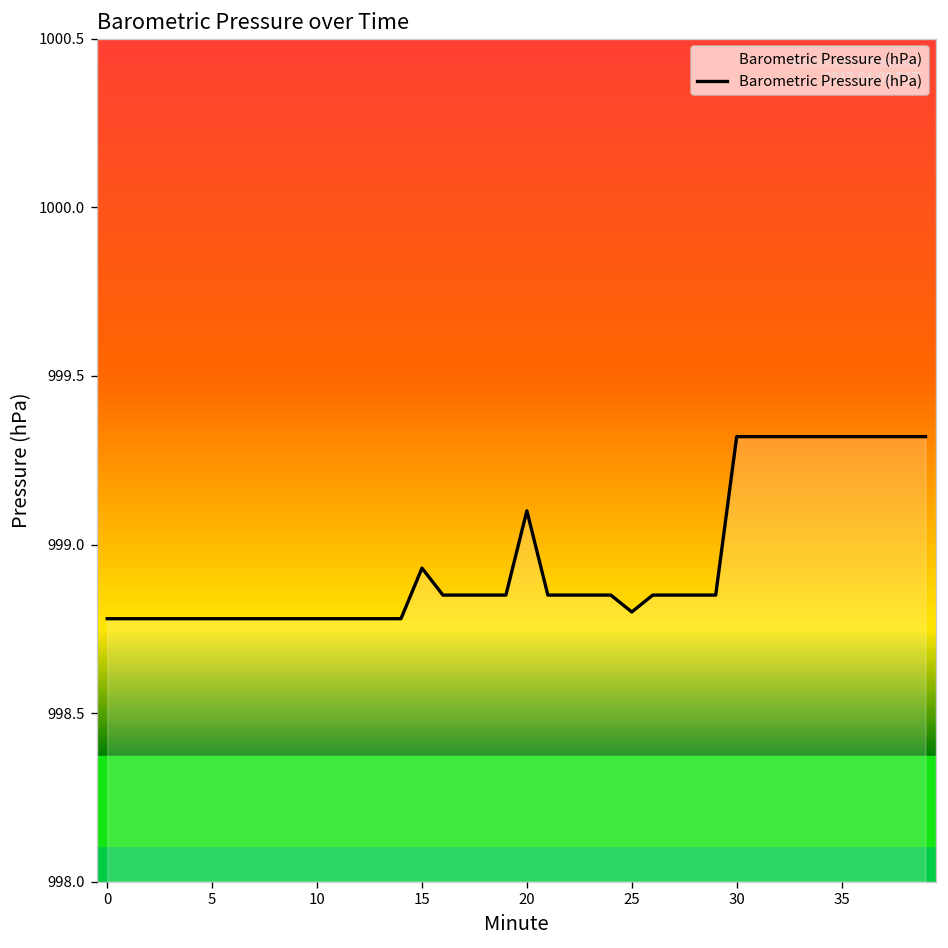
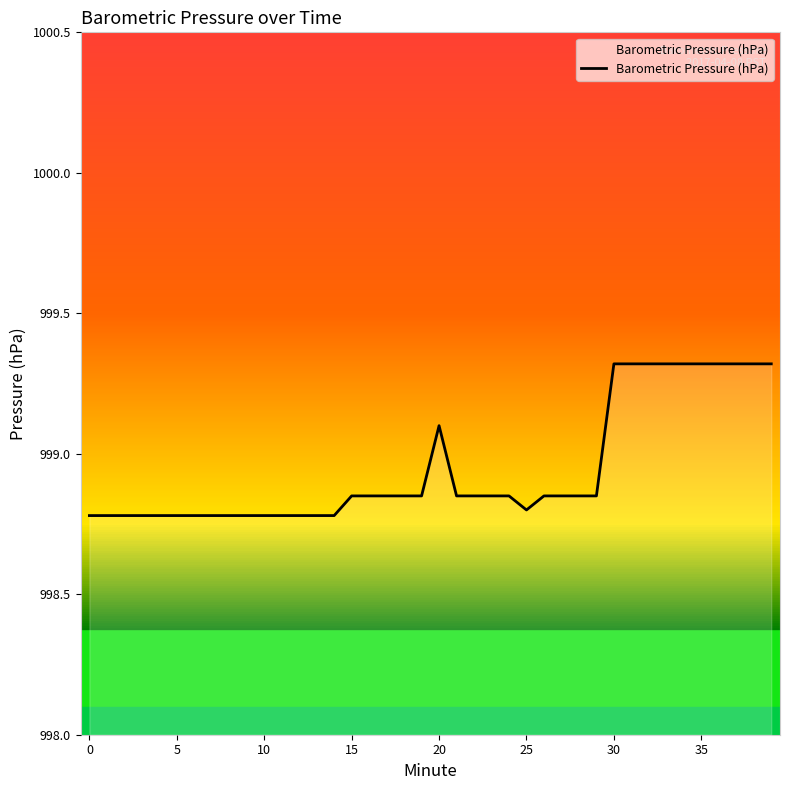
  {
    "0": 998.78,
    "5": 998.78,
    "10": 998.78,
-   "15": 998.93,
+   "15": 998.85,
    "20": 999.10,
    "25": 998.80,
    "30": 999.32,
    "35": 999.32
  }
